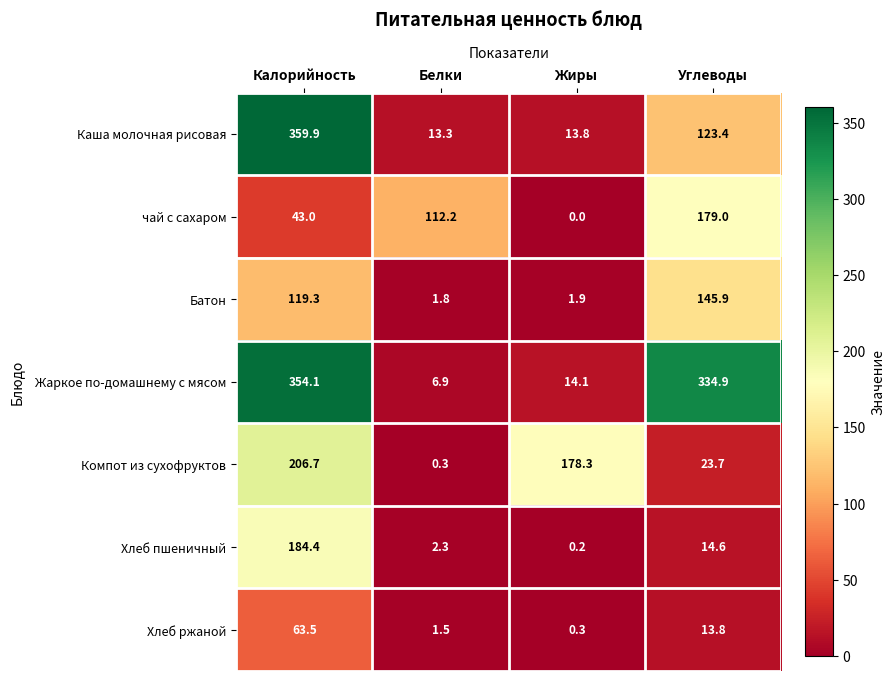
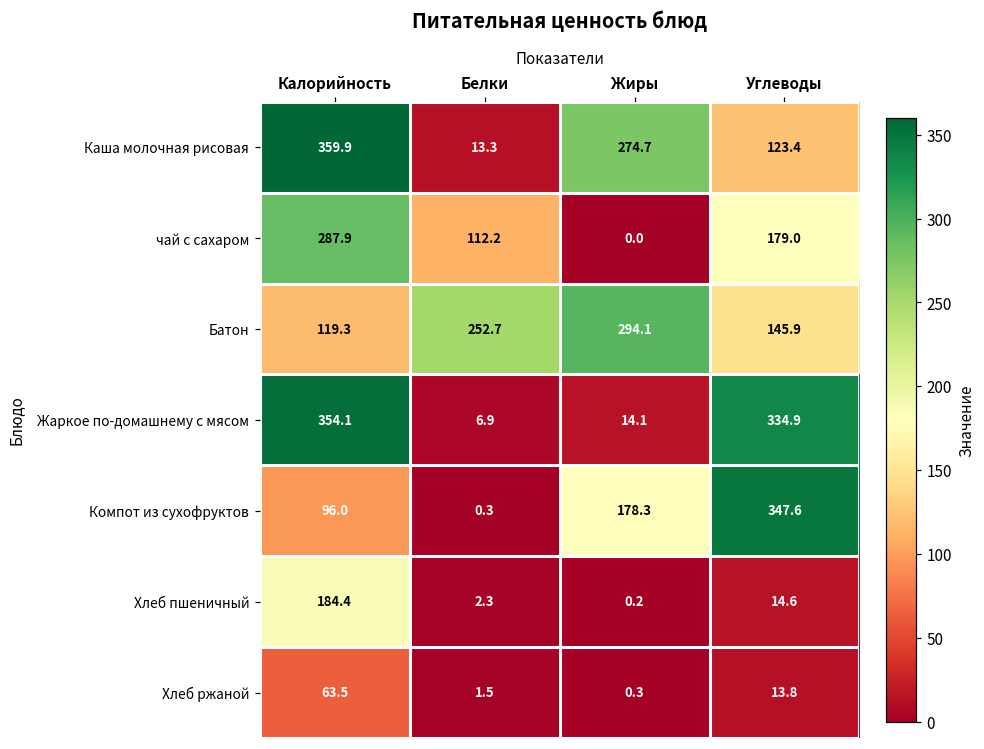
  {
    "Каша молочная рисовая": {
      "Калорийность": 359.9,
      "Белки": 13.3,
-     "Жиры": 13.8,
+     "Жиры": 274.7,
      "Углеводы": 123.4
    },
    "чай с сахаром": {
-     "Калорийность": 43.0,
+     "Калорийность": 287.9,
      "Белки": 112.2,
      "Жиры": 0.0,
      "Углеводы": 179.0
    },
    "Батон": {
      "Калорийность": 119.3,
-     "Белки": 1.8,
-     "Жиры": 1.9,
+     "Белки": 252.7,
+     "Жиры": 294.1,
      "Углеводы": 145.9
    },
    "Жаркое по-домашнему с мясом": {
      "Калорийность": 354.1,
      "Белки": 6.9,
      "Жиры": 14.1,
      "Углеводы": 334.9
    },
    "Компот из сухофруктов": {
-     "Калорийность": 206.7,
+     "Калорийность": 96.0,
      "Белки": 0.3,
      "Жиры": 178.3,
-     "Углеводы": 23.7
+     "Углеводы": 347.6
    },
    "Хлеб пшеничный": {
      "Калорийность": 184.4,
      "Белки": 2.3,
      "Жиры": 0.2,
      "Углеводы": 14.6
    },
    "Хлеб ржаной": {
      "Калорийность": 63.5,
      "Белки": 1.5,
      "Жиры": 0.3,
      "Углеводы": 13.8
    }
  }
